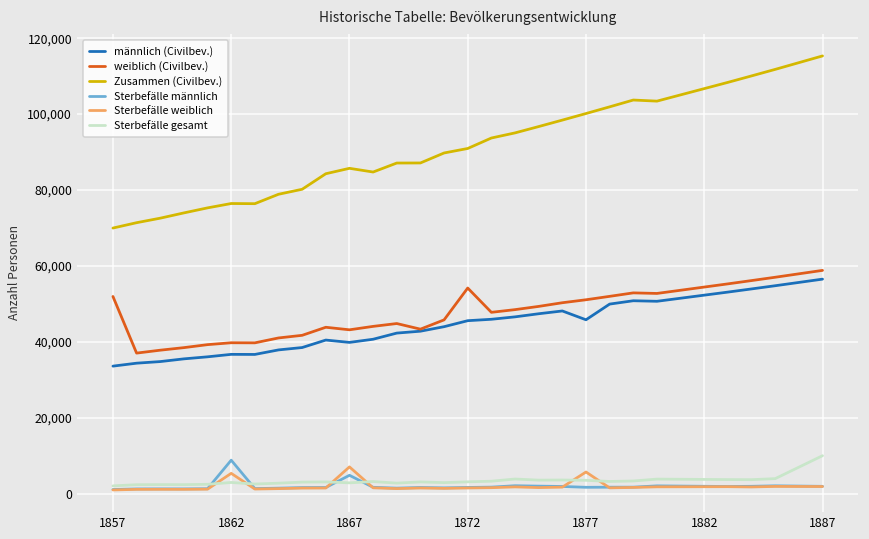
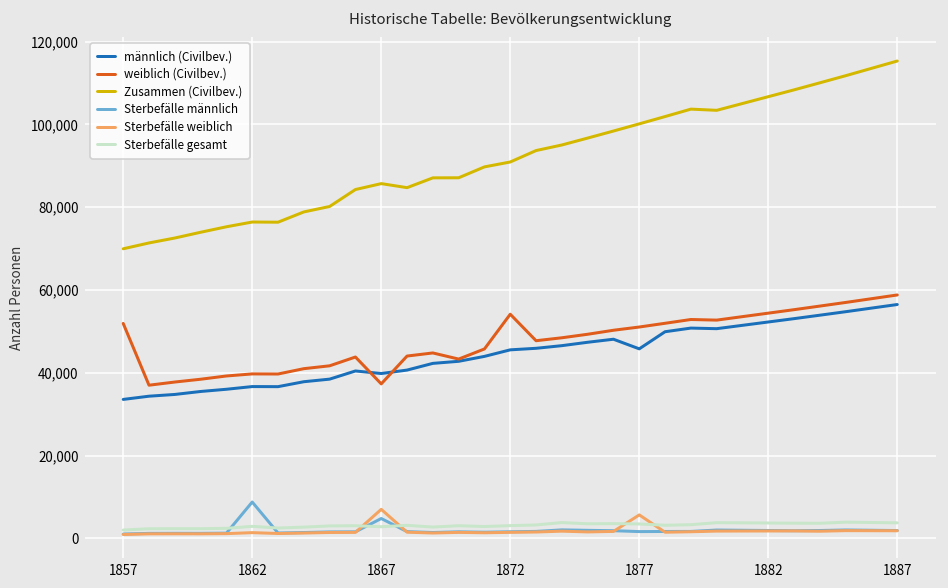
  {
    "männlich (Civilbev.)": {
      "1857": "34,000",
      "1862": "37,000",
      "1867": "40,000",
      "1872": "46,000",
      "1877": "46,000",
      "1887": "57,000"
    },
    "weiblich (Civilbev.)": {
      "1857": "52,000",
      "1862": "40,000",
-     "1867": "43,000",
+     "1867": "37,000",
      "1872": "54,000",
      "1877": "51,000",
      "1887": "59,000"
    },
    "Zusammen (Civilbev.)": {
      "1857": "70,000",
      "1862": "76,000",
      "1867": "86,000",
      "1872": "91,000",
      "1877": "100,000",
      "1887": "115,000"
    },
    "Sterbefälle männlich": {
      "1862": "9,000",
      "1867": "5,000",
      "1877": "2,000"
    },
    "Sterbefälle weiblich": {
-     "1862": "5,000",
+     "1862": "1,000",
      "1867": "7,000",
      "1877": "6,000"
    },
    "Sterbefälle gesamt": {
      "1857": "2,000",
      "1862": "3,000",
      "1867": "3,000",
      "1872": "3,000",
      "1877": "4,000",
-     "1887": "10,000"
+     "1887": "4,000"
    }
  }
